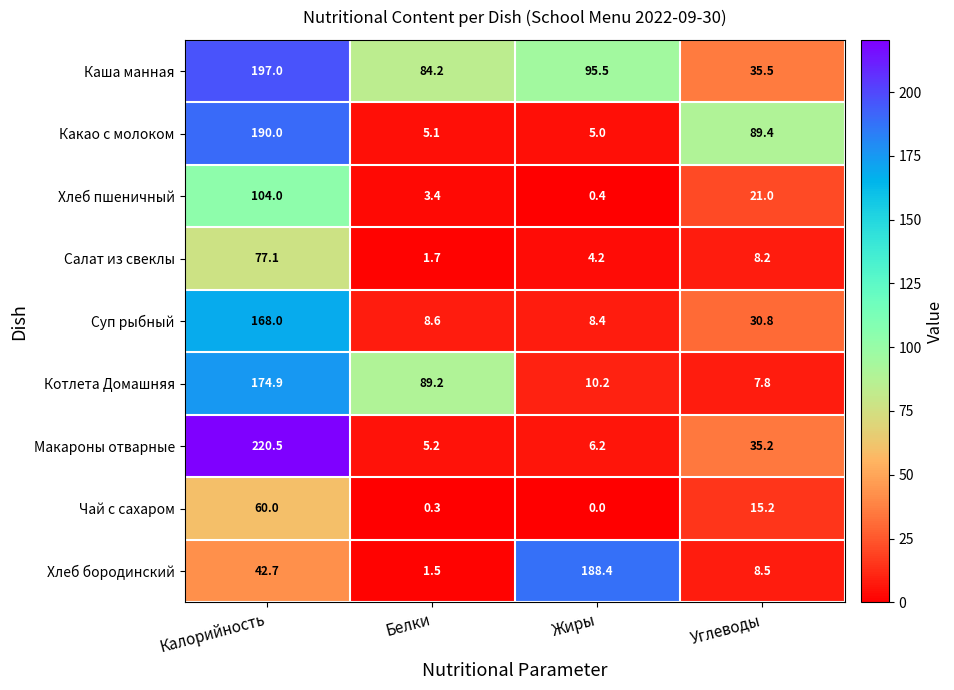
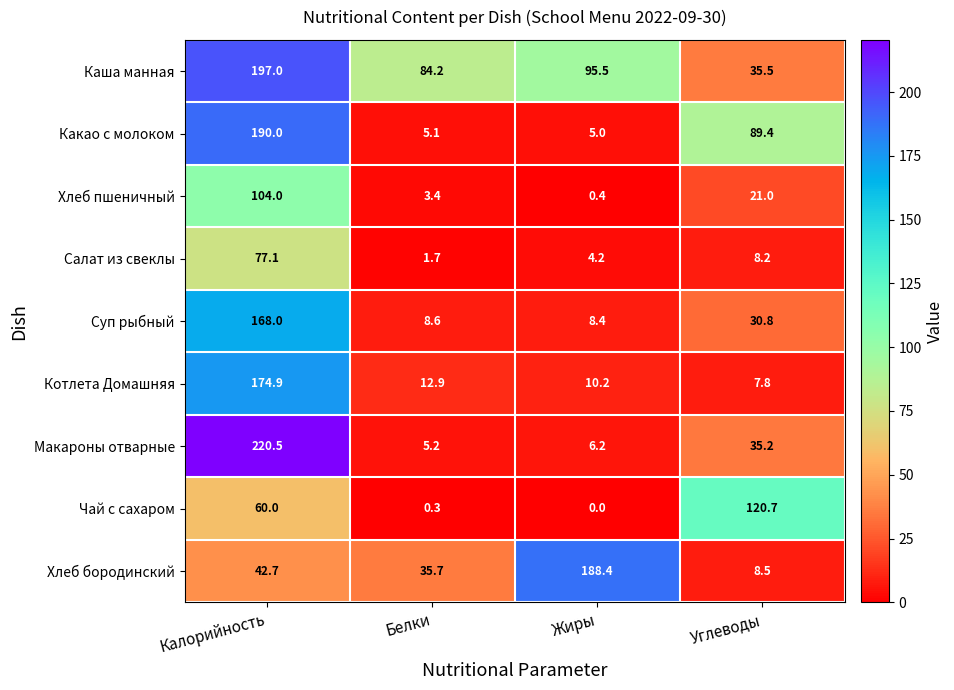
  {
    "Каша манная": {
      "Калорийность": 197.0,
      "Белки": 84.2,
      "Жиры": 95.5,
      "Углеводы": 35.5
    },
    "Какао с молоком": {
      "Калорийность": 190.0,
      "Белки": 5.1,
      "Жиры": 5.0,
      "Углеводы": 89.4
    },
    "Хлеб пшеничный": {
      "Калорийность": 104.0,
      "Белки": 3.4,
      "Жиры": 0.4,
      "Углеводы": 21.0
    },
    "Салат из свеклы": {
      "Калорийность": 77.1,
      "Белки": 1.7,
      "Жиры": 4.2,
      "Углеводы": 8.2
    },
    "Суп рыбный": {
      "Калорийность": 168.0,
      "Белки": 8.6,
      "Жиры": 8.4,
      "Углеводы": 30.8
    },
    "Котлета Домашняя": {
      "Калорийность": 174.9,
-     "Белки": 89.2,
+     "Белки": 12.9,
      "Жиры": 10.2,
      "Углеводы": 7.8
    },
    "Макароны отварные": {
      "Калорийность": 220.5,
      "Белки": 5.2,
      "Жиры": 6.2,
      "Углеводы": 35.2
    },
    "Чай с сахаром": {
      "Калорийность": 60.0,
      "Белки": 0.3,
      "Жиры": 0.0,
-     "Углеводы": 15.2
+     "Углеводы": 120.7
    },
    "Хлеб бородинский": {
      "Калорийность": 42.7,
-     "Белки": 1.5,
+     "Белки": 35.7,
      "Жиры": 188.4,
      "Углеводы": 8.5
    }
  }
